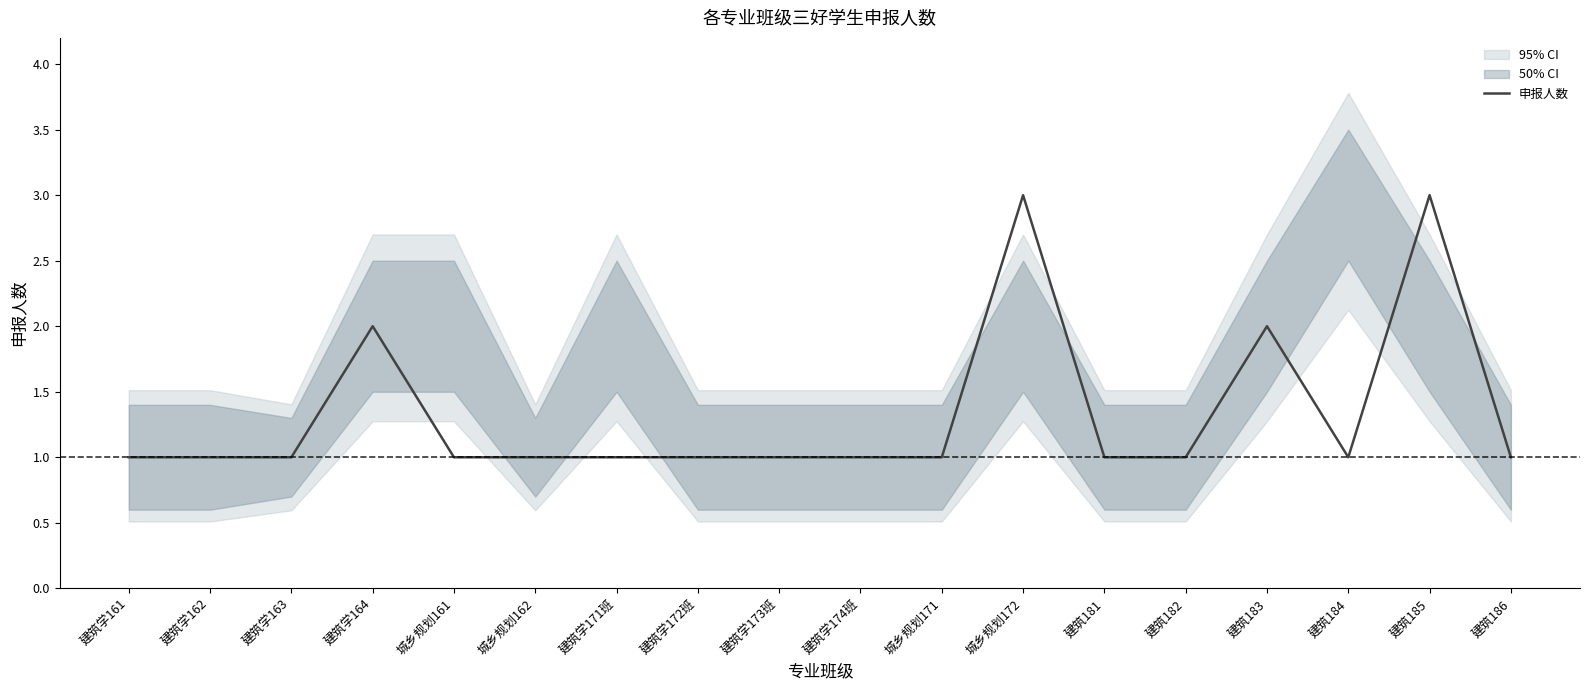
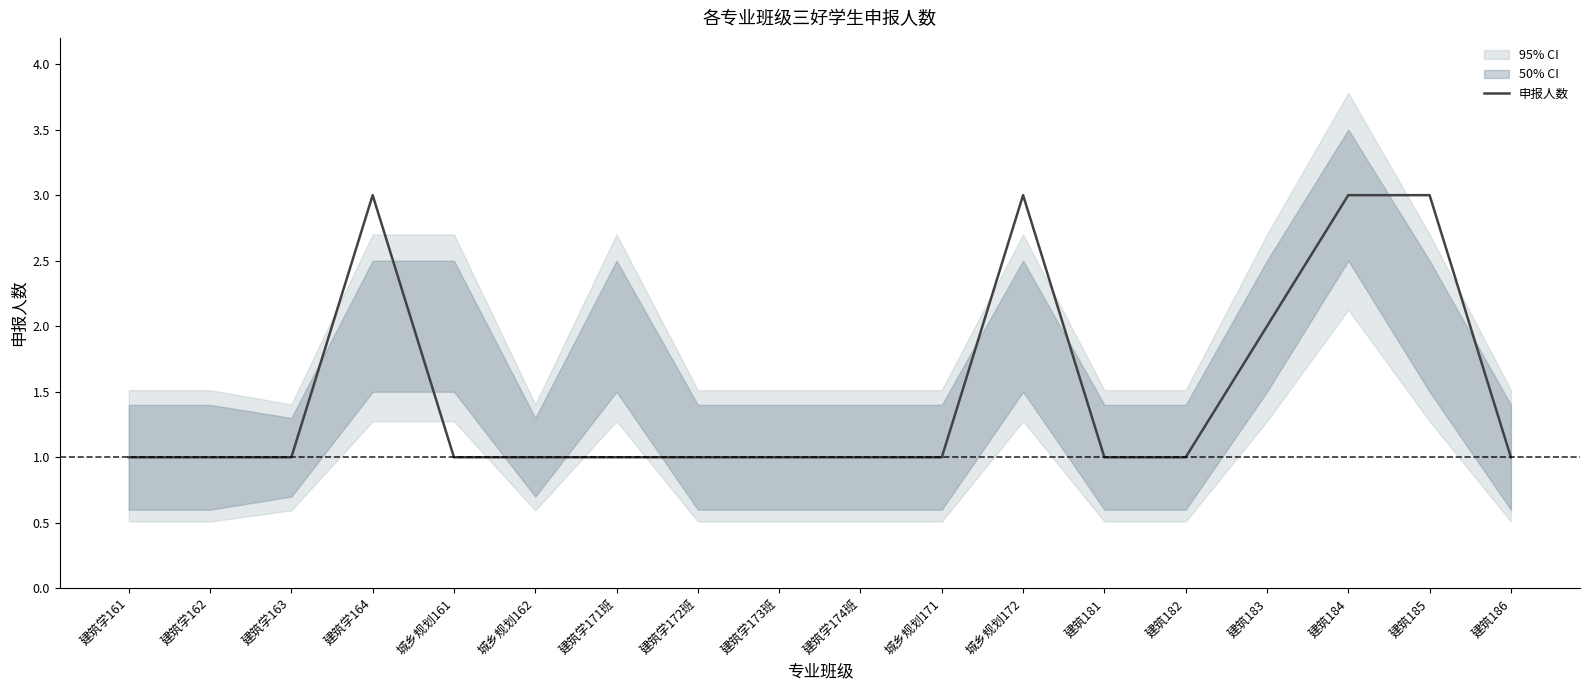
  {
    "申报人数": {
      "建筑学161": 1,
      "建筑学162": 1,
      "建筑学163": 1,
-     "建筑学164": 2,
+     "建筑学164": 3,
      "城乡规划161": 1,
      "城乡规划162": 1,
      "建筑学171班": 1,
      "建筑学172班": 1,
      "建筑学173班": 1,
      "建筑学174班": 1,
      "城乡规划171": 1,
      "城乡规划172": 3,
      "建筑181": 1,
      "建筑182": 1,
      "建筑183": 2,
-     "建筑184": 1,
+     "建筑184": 3,
      "建筑185": 3,
      "建筑186": 1
    }
  }
